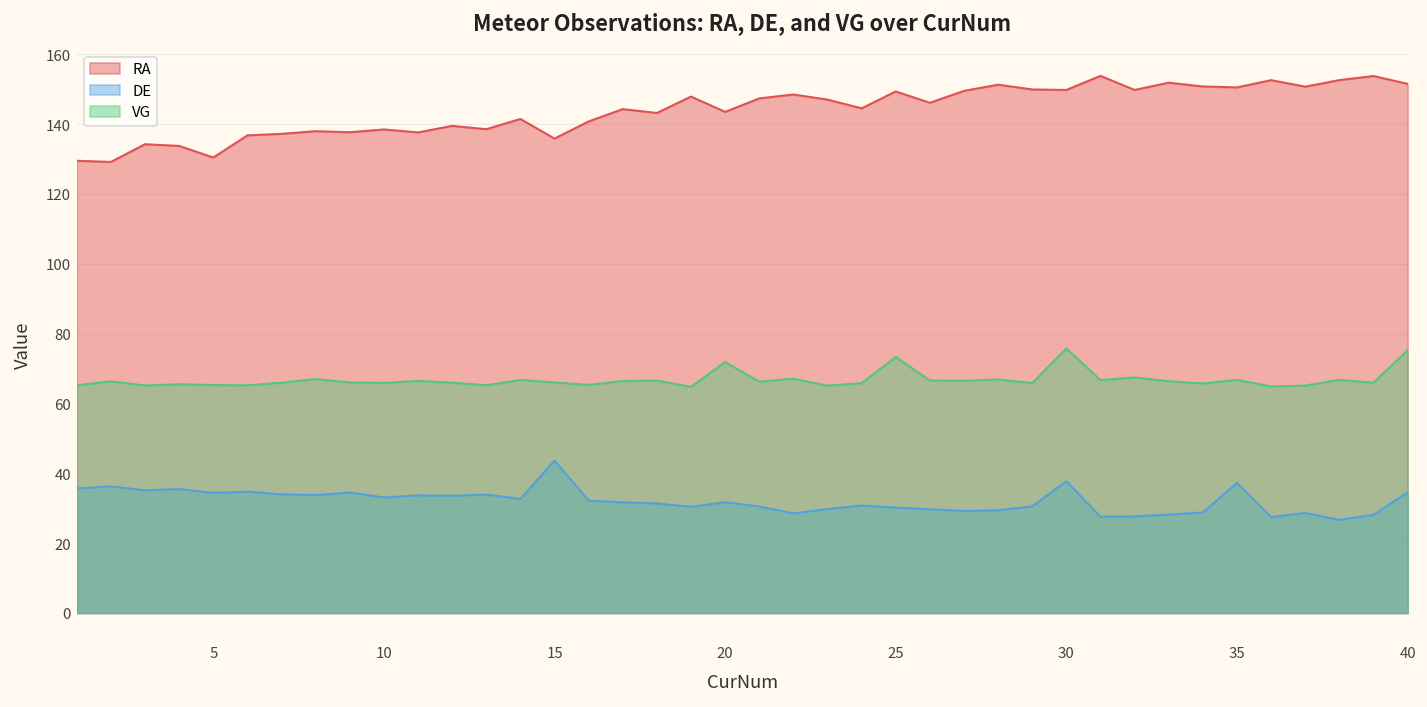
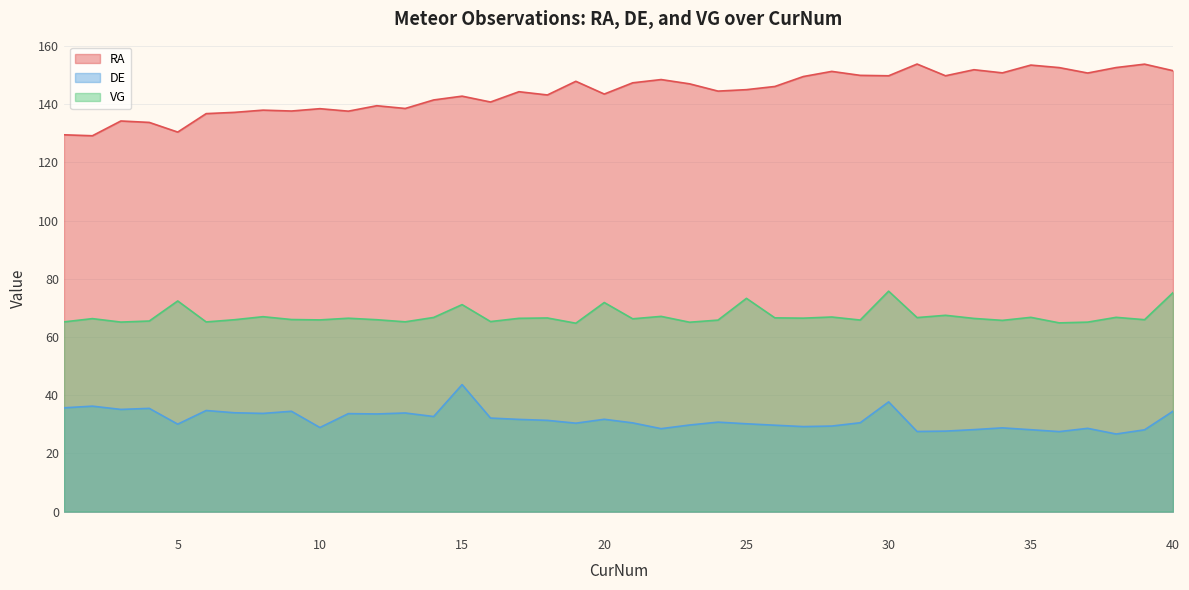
  {
    "RA": {
      "5": 130,
      "10": 138,
-     "15": 136,
+     "15": 143,
      "20": 144,
-     "25": 149,
+     "25": 145,
      "30": 150,
-     "35": 151,
+     "35": 153,
      "40": 152
    },
    "DE": {
-     "5": 34,
-     "10": 33,
+     "5": 30,
+     "10": 29,
      "15": 44,
      "20": 32,
      "25": 30,
      "30": 38,
-     "35": 37,
+     "35": 28,
      "40": 35
    },
    "VG": {
-     "5": 65,
+     "5": 72,
      "10": 66,
-     "15": 66,
+     "15": 71,
      "20": 72,
      "25": 73,
      "30": 76,
      "35": 67,
      "40": 75
    }
  }
